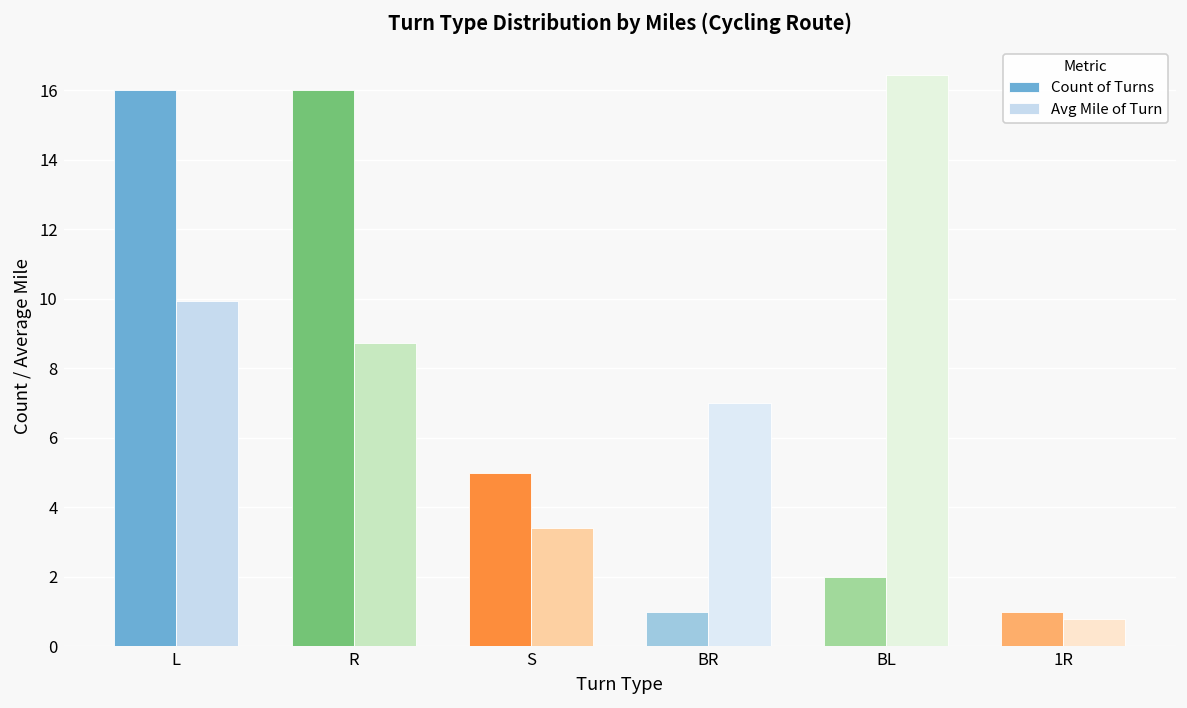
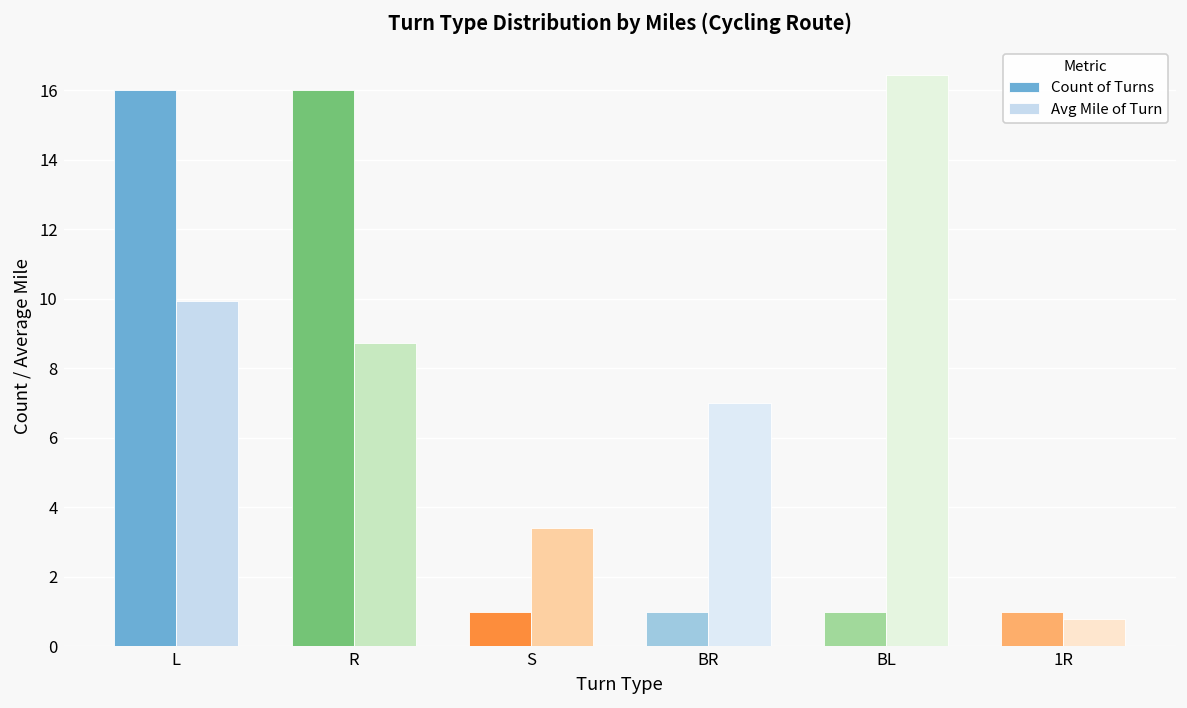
  {
    "Count of Turns": {
      "L": 16,
      "R": 16,
-     "S": 5,
+     "S": 1,
      "BR": 1,
-     "BL": 2,
+     "BL": 1,
      "1R": 1
    },
    "Avg Mile of Turn": {
      "L": 10,
      "R": 8.7,
      "S": 3.4,
      "BR": 7,
      "BL": 16.5,
      "1R": 0.8
    }
  }
